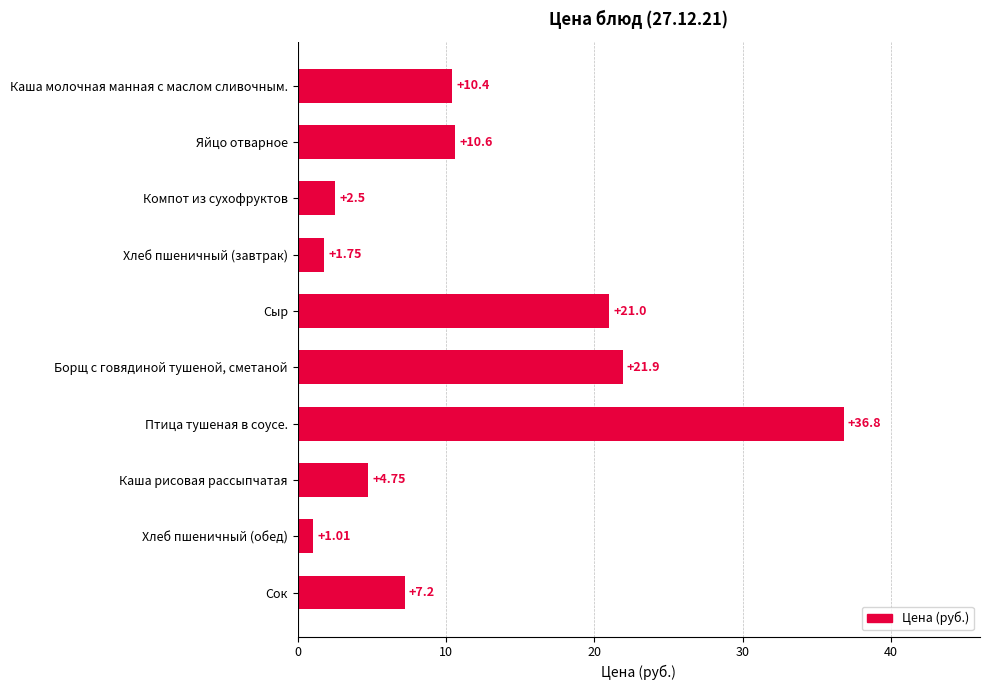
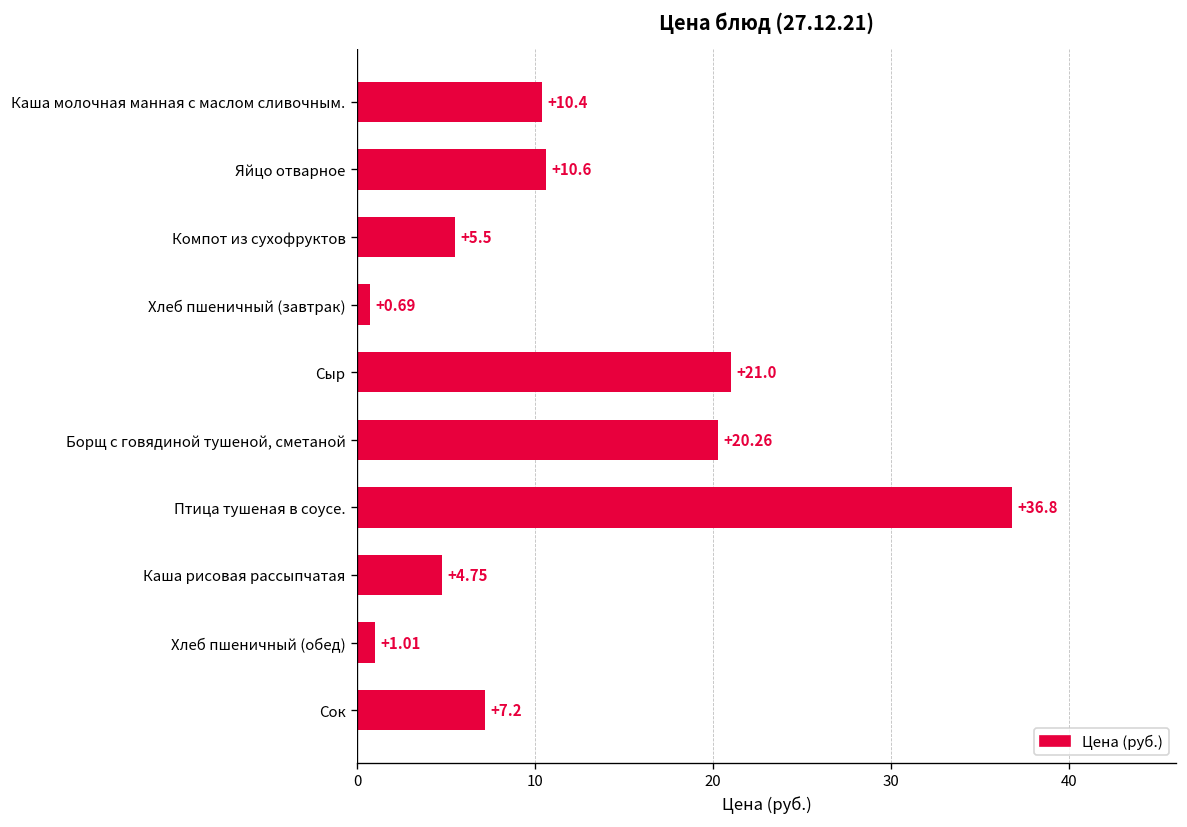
  {
    "Каша молочная манная с маслом сливочным.": "+10.4",
    "Яйцо отварное": "+10.6",
-   "Компот из сухофруктов": "+2.5",
-   "Хлеб пшеничный (завтрак)": "+1.75",
+   "Компот из сухофруктов": "+5.5",
+   "Хлеб пшеничный (завтрак)": "+0.69",
    "Сыр": "+21.0",
-   "Борщ с говядиной тушеной, сметаной": "+21.9",
+   "Борщ с говядиной тушеной, сметаной": "+20.26",
    "Птица тушеная в соусе.": "+36.8",
    "Каша рисовая рассыпчатая": "+4.75",
    "Хлеб пшеничный (обед)": "+1.01",
    "Сок": "+7.2"
  }
